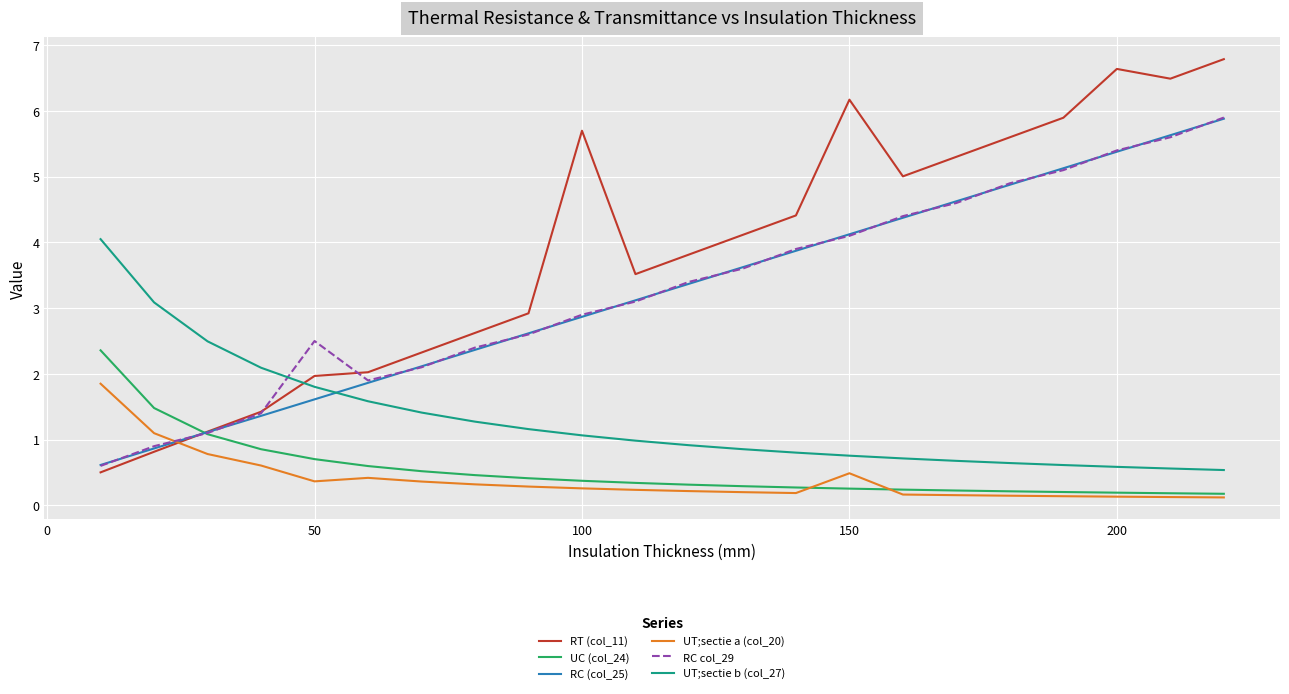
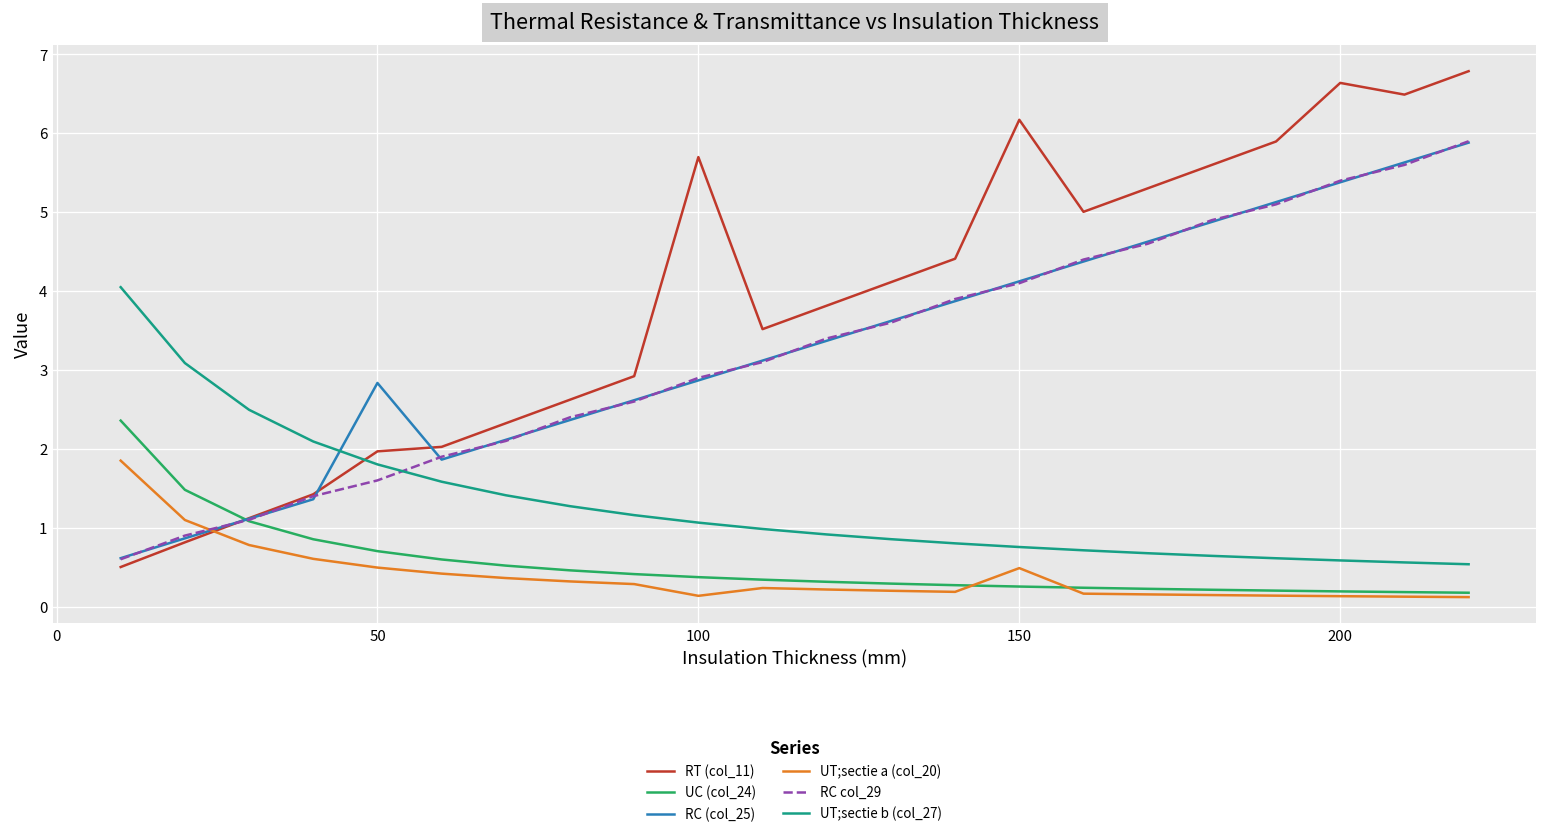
  {
    "RT (col_11)": {
      "50": 2.0,
      "100": 5.7,
      "150": 6.2,
      "200": 6.6
    },
    "RC (col_25)": {
-     "50": 1.6
+     "50": 2.8
    },
    "UT;sectie a (col_20)": {
-     "50": 0.4,
-     "100": 0.3,
+     "50": 0.5,
+     "100": 0.1,
      "150": 0.5,
      "200": 0.1
    },
    "RC col_29": {
-     "50": 2.5
+     "50": 1.6
    }
  }
